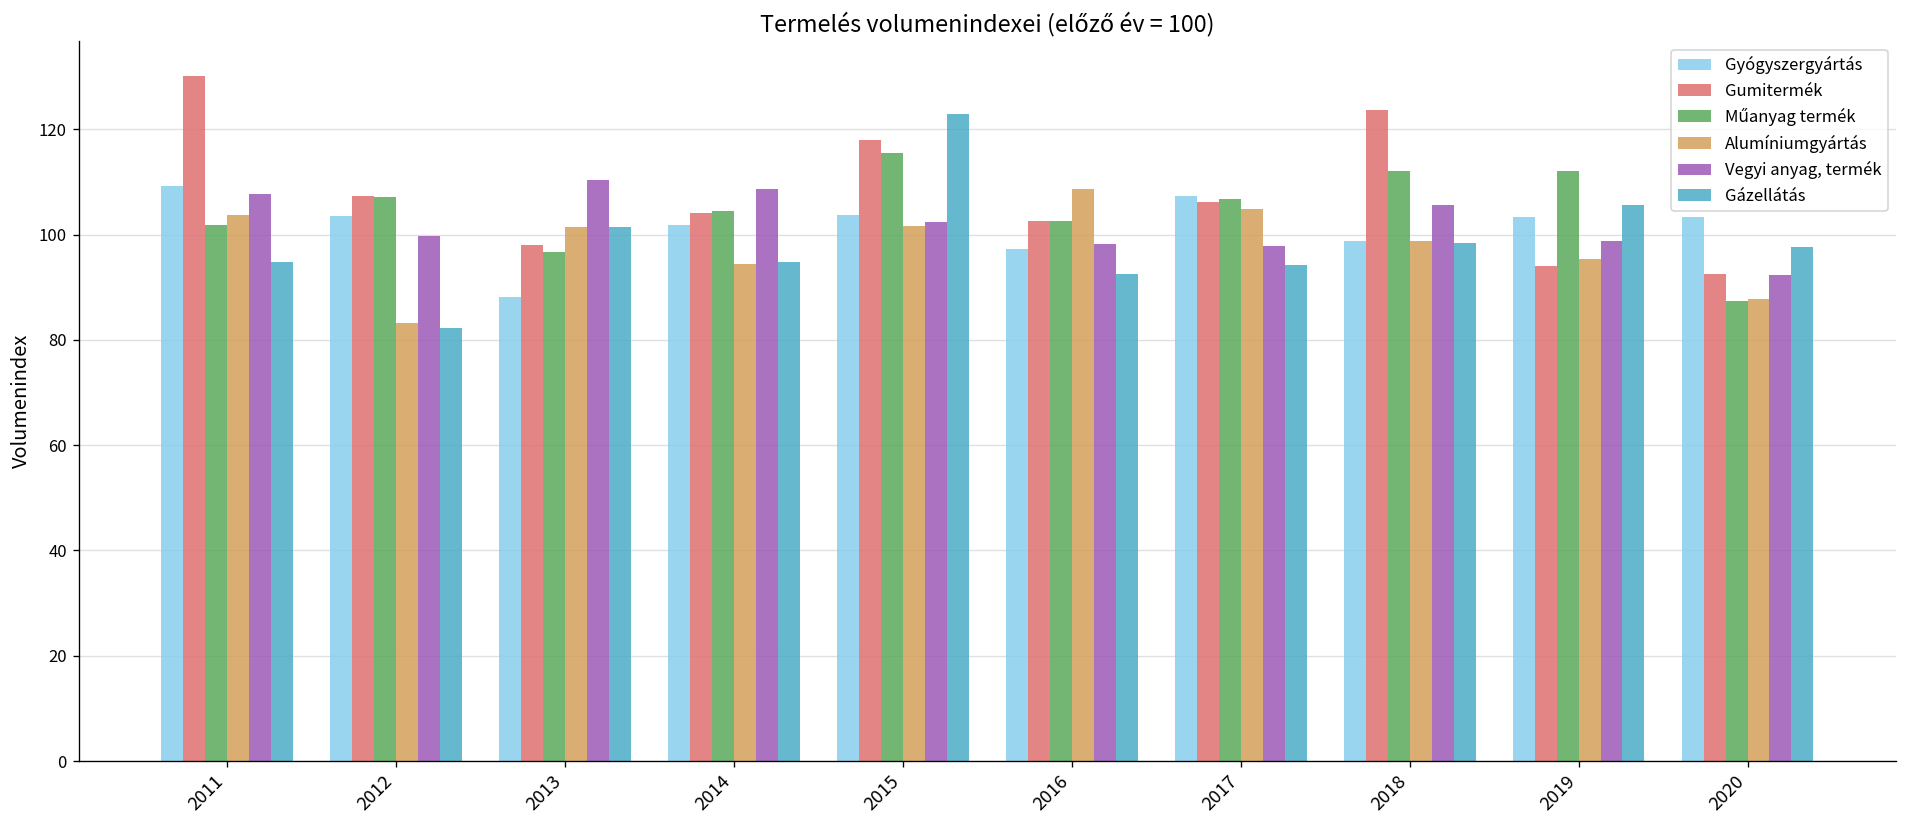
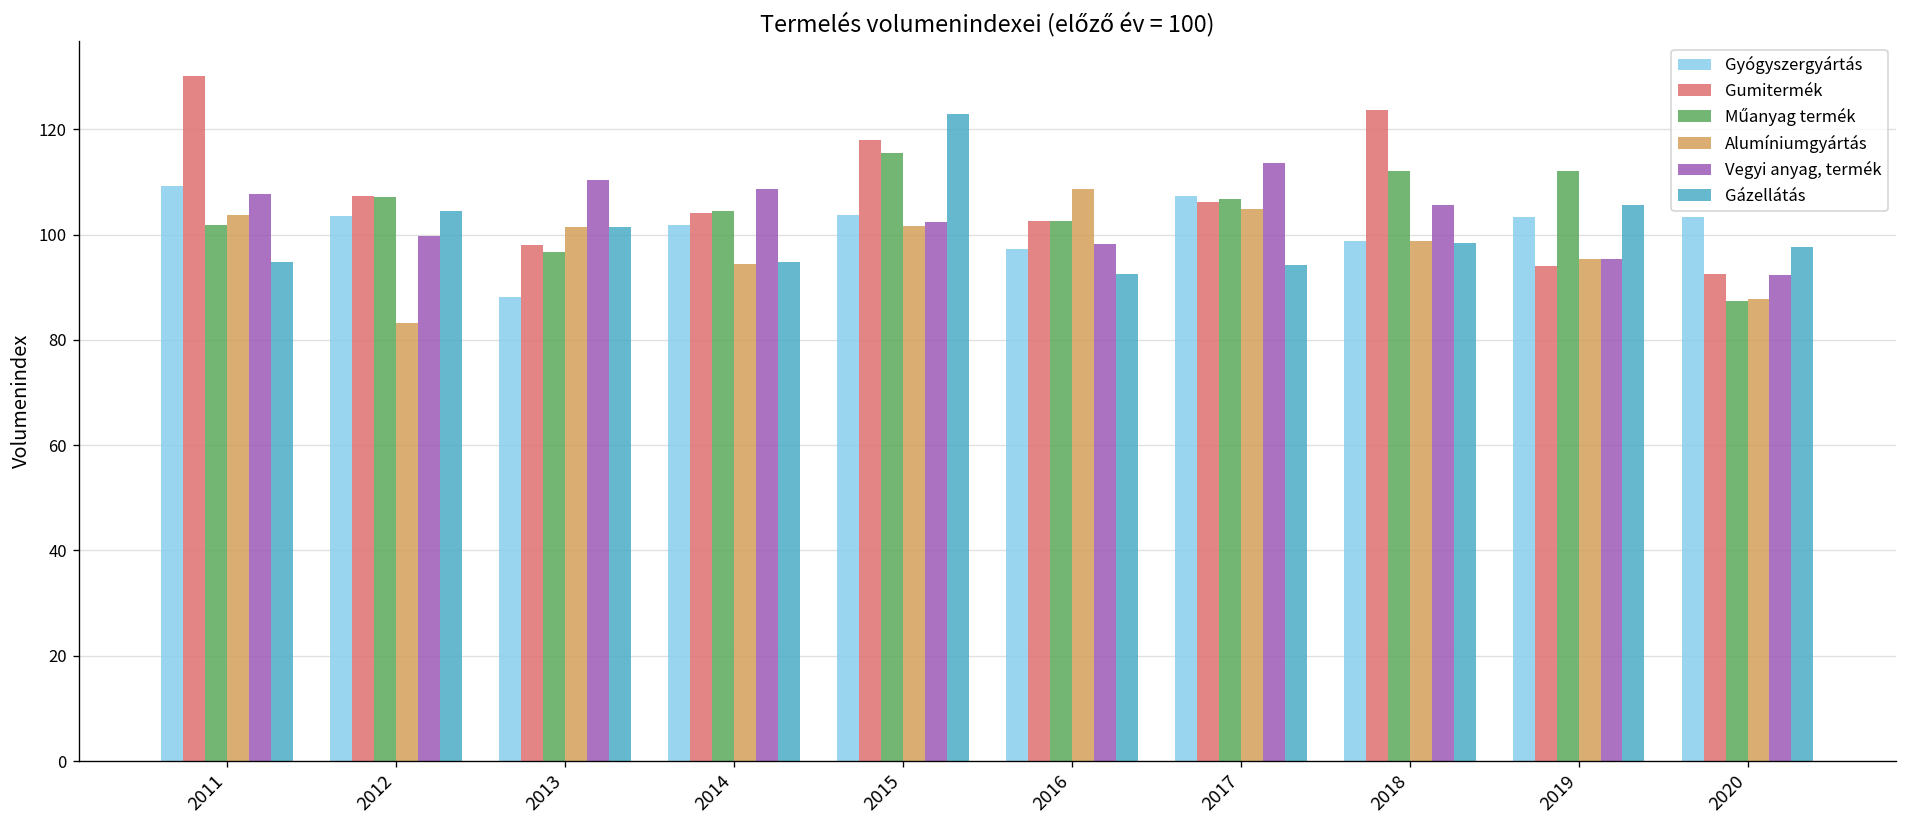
  {
    "Gyógyszergyártás": {
      "2011": 109,
      "2012": 104,
      "2013": 88,
      "2014": 102,
      "2015": 104,
      "2016": 97,
      "2017": 107,
      "2018": 99,
      "2019": 103,
      "2020": 103
    },
    "Műanyag termék": {
      "2011": 102,
      "2012": 107,
      "2013": 97,
      "2014": 104,
      "2015": 116,
      "2016": 103,
      "2017": 107,
      "2018": 112,
      "2019": 112,
      "2020": 87
    },
    "Vegyi anyag, termék": {
      "2011": 108,
      "2012": 100,
      "2013": 110,
      "2014": 109,
      "2015": 102,
      "2016": 98,
-     "2017": 98,
+     "2017": 114,
      "2018": 106,
-     "2019": 99,
+     "2019": 95,
      "2020": 92
    },
    "Gázellátás": {
      "2011": 95,
-     "2012": 82,
+     "2012": 104,
      "2013": 102,
      "2014": 95,
      "2015": 123,
      "2016": 93,
      "2017": 94,
      "2018": 98,
      "2019": 106,
      "2020": 98
    }
  }
